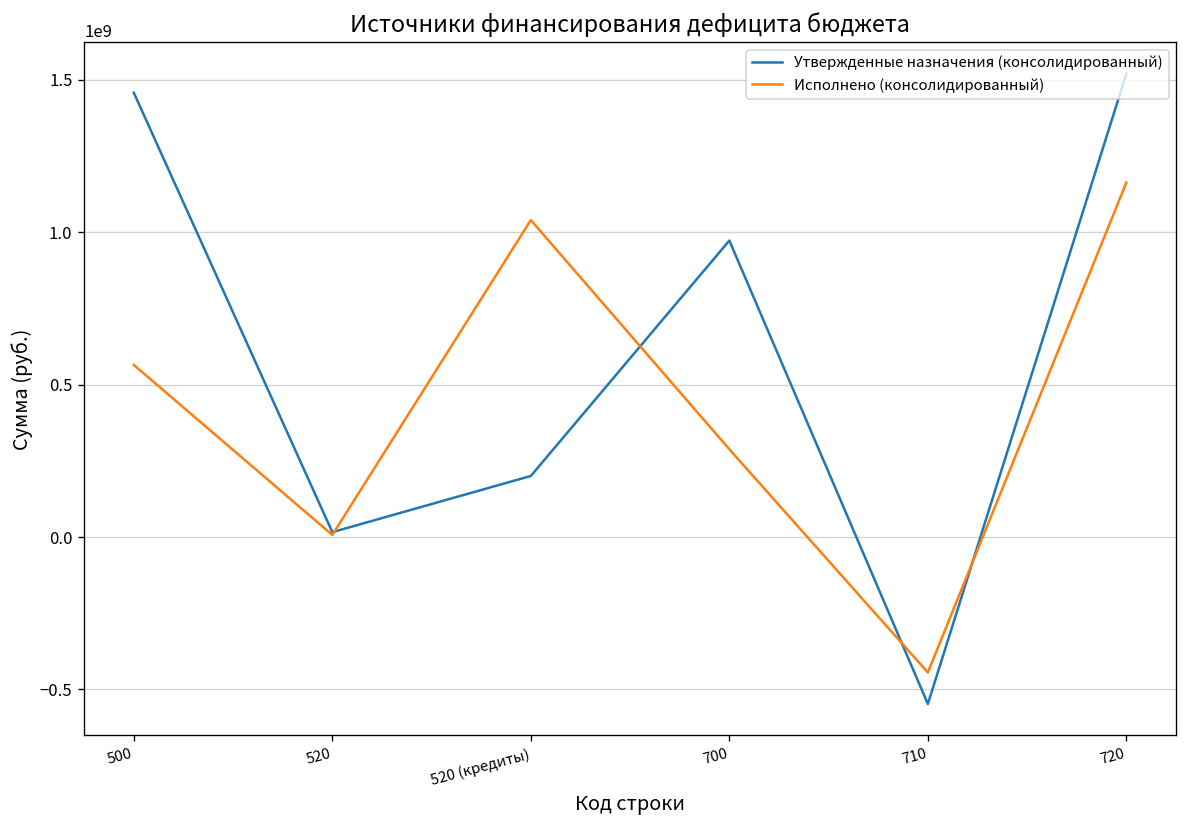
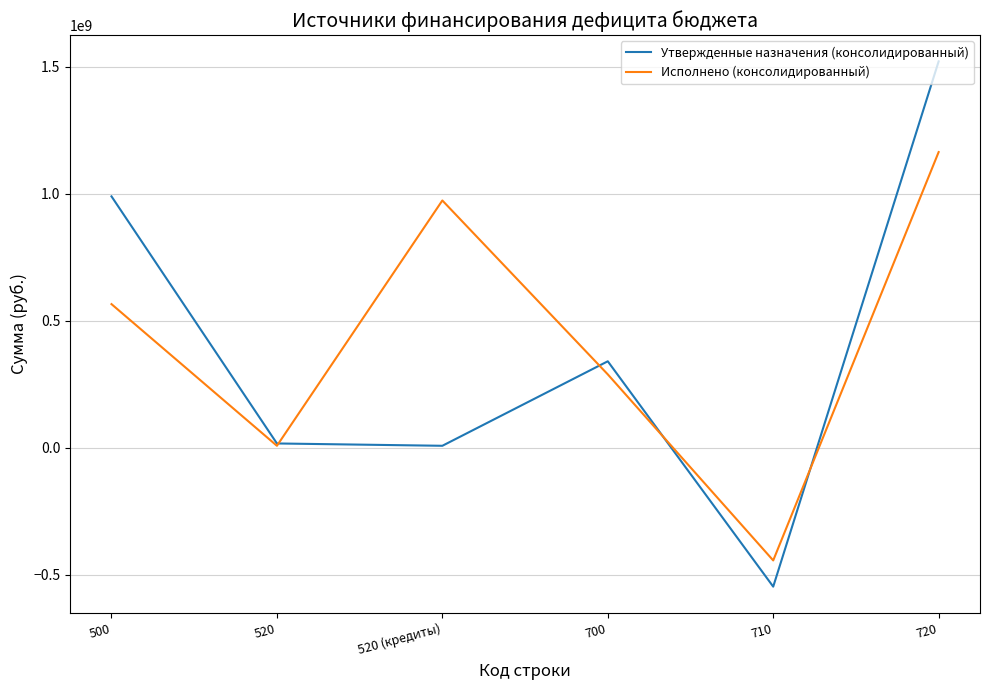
  {
    "Утвержденные назначения (консолидированный)": {
-     "500": 1460000000,
-     "520 (кредиты)": 200000000,
-     "700": 970000000,
+     "500": 990000000,
+     "520 (кредиты)": 10000000,
+     "700": 340000000,
      "710": -550000000
    },
    "Исполнено (консолидированный)": {
      "500": 560000000,
-     "520 (кредиты)": 1040000000,
+     "520 (кредиты)": 970000000,
      "700": 290000000,
      "710": -440000000,
      "720": 1160000000
    }
  }
